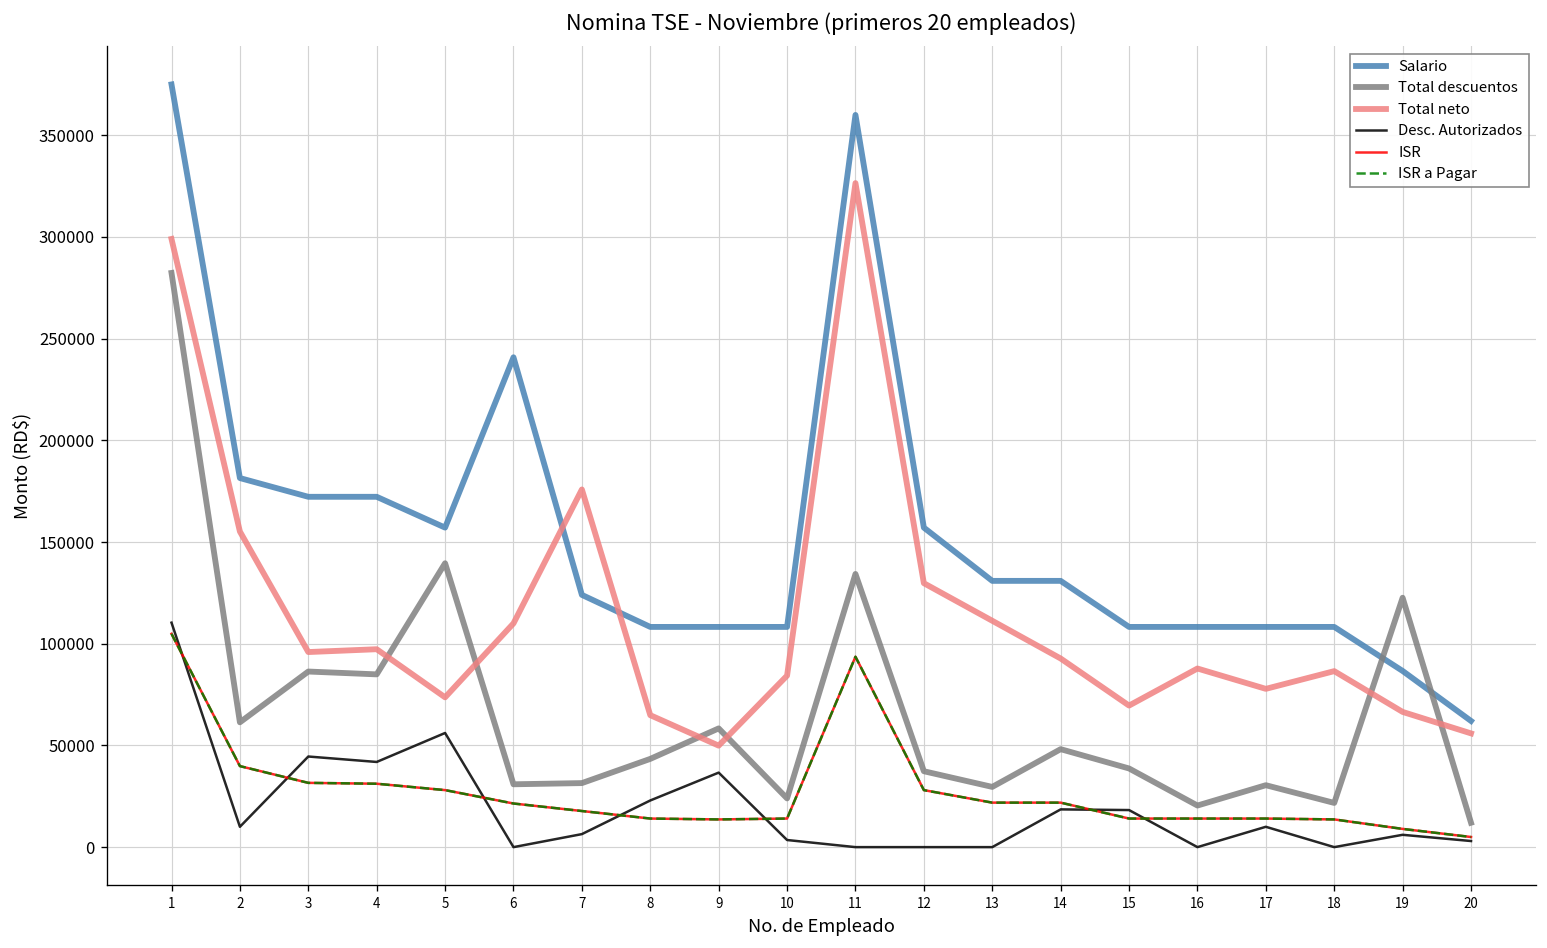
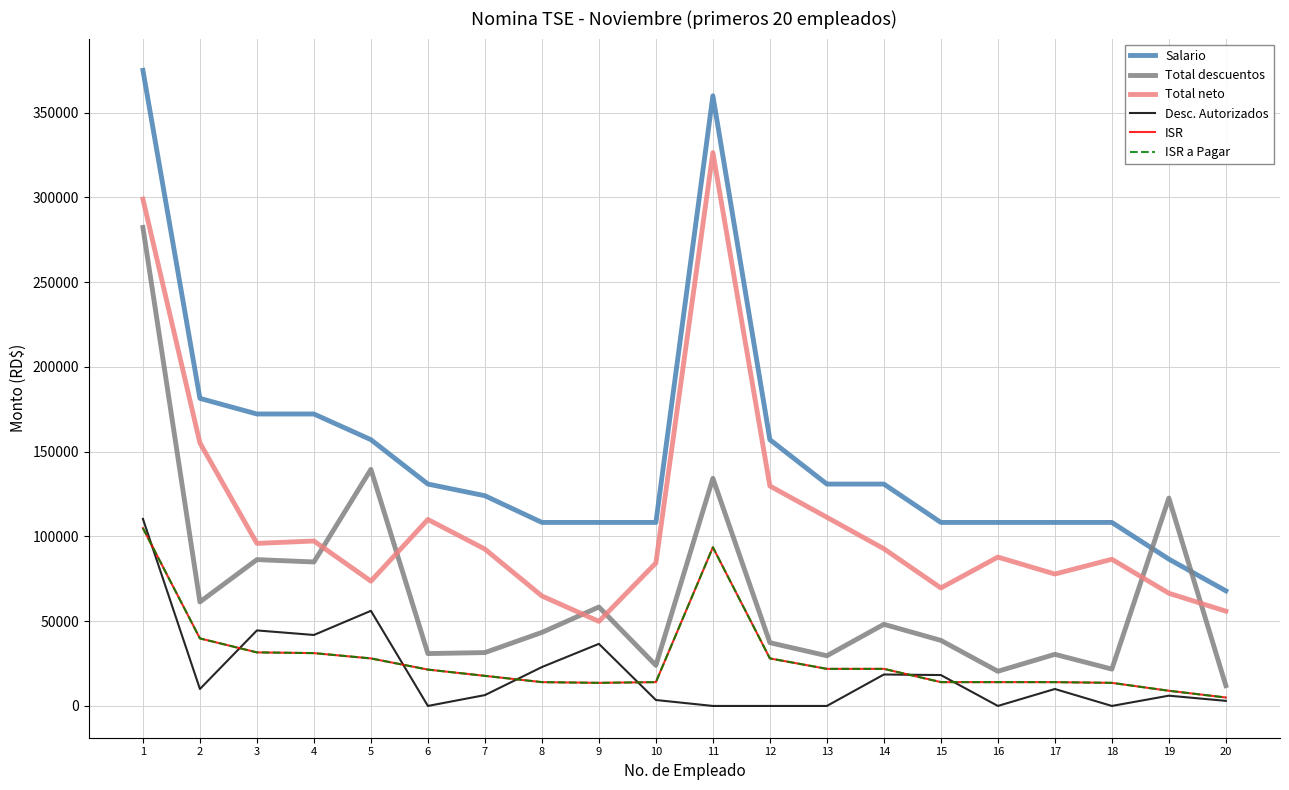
  {
    "Salario": {
      "1": 375000,
      "2": 181000,
      "3": 172000,
      "4": 172000,
      "5": 157000,
-     "6": 241000,
+     "6": 131000,
      "7": 124000,
      "8": 108000,
      "9": 108000,
      "10": 108000,
      "11": 360000,
      "12": 157000,
      "13": 131000,
      "14": 131000,
      "15": 108000,
      "16": 108000,
      "17": 108000,
      "18": 108000,
      "19": 87000,
-     "20": 62000
+     "20": 68000
    },
    "Total descuentos": {
      "1": 282000,
      "2": 61000,
      "3": 86000,
      "4": 85000,
      "5": 140000,
      "6": 31000,
      "7": 31000,
      "8": 43000,
      "9": 58000,
      "10": 24000,
      "11": 134000,
      "12": 37000,
      "13": 30000,
      "14": 48000,
      "15": 39000,
      "16": 20000,
      "17": 30000,
      "18": 22000,
      "19": 123000,
      "20": 12000
    },
    "Total neto": {
      "1": 299000,
      "2": 155000,
      "3": 96000,
      "4": 97000,
      "5": 74000,
      "6": 110000,
-     "7": 176000,
+     "7": 93000,
      "8": 65000,
      "9": 50000,
      "10": 84000,
      "11": 326000,
      "12": 130000,
      "13": 111000,
      "14": 93000,
      "15": 70000,
      "16": 88000,
      "17": 78000,
      "18": 87000,
      "19": 66000,
      "20": 56000
    },
    "Desc. Autorizados": {
      "1": 110000,
      "2": 10000,
      "3": 45000,
      "4": 42000,
      "5": 56000,
      "6": 0,
      "7": 6000,
      "8": 23000,
      "9": 37000,
      "10": 4000,
      "11": 0,
      "12": 0,
      "13": 0,
      "14": 19000,
      "15": 18000,
      "16": 0,
      "17": 10000,
      "18": 0,
      "19": 6000,
      "20": 3000
    },
    "ISR a Pagar": {
      "1": 105000,
      "2": 40000,
      "3": 32000,
      "4": 31000,
      "5": 28000,
      "6": 21000,
      "7": 18000,
      "8": 14000,
      "9": 14000,
      "10": 14000,
      "11": 94000,
      "12": 28000,
      "13": 22000,
      "14": 22000,
      "15": 14000,
      "16": 14000,
      "17": 14000,
      "18": 14000,
      "19": 9000,
      "20": 5000
    }
  }
